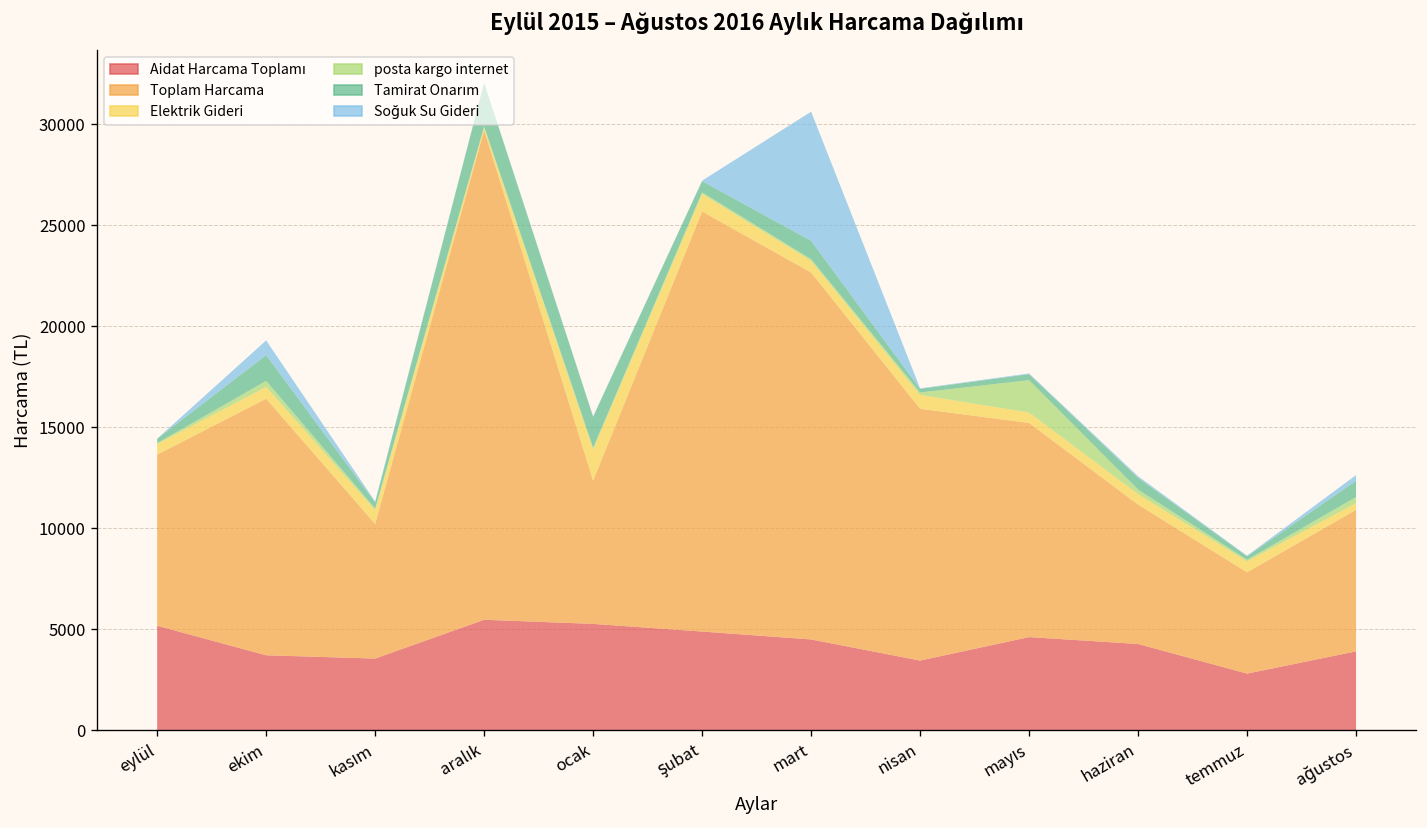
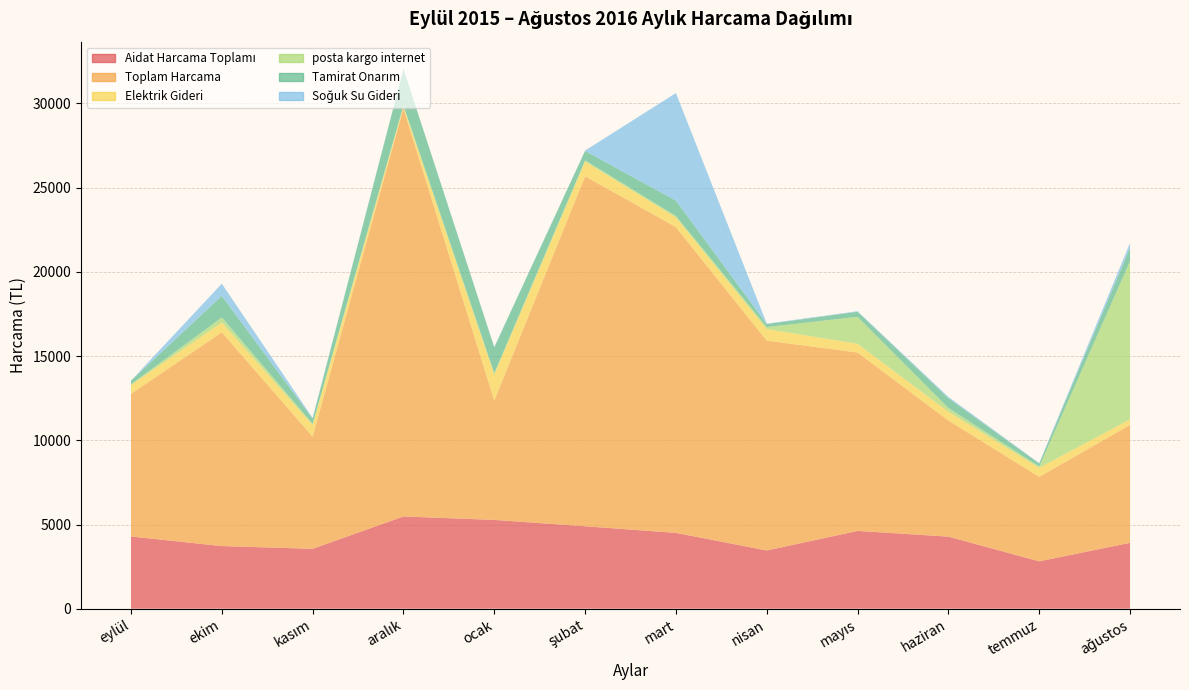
  {
    "Aidat Harcama Toplamı": {
-     "eylül": 5200,
+     "eylül": 4300,
      "ekim": 3700,
      "kasım": 3600,
      "aralık": 5500,
      "ocak": 5300,
      "şubat": 4900,
      "mart": 4500,
      "nisan": 3500,
      "mayıs": 4600,
      "haziran": 4300,
      "temmuz": 2800,
      "ağustos": 3900
    },
    "posta kargo internet": {
      "ekim": 300,
      "mayıs": 1600,
      "haziran": 200,
-     "ağustos": 300
+     "ağustos": 9400
    },
    "Tamirat Onarım": {
      "ekim": 1300,
      "mart": 900,
      "ağustos": 800
    },
    "Soğuk Su Gideri": {
      "ekim": 700,
      "mart": 6400,
      "ağustos": 300
    }
  }
